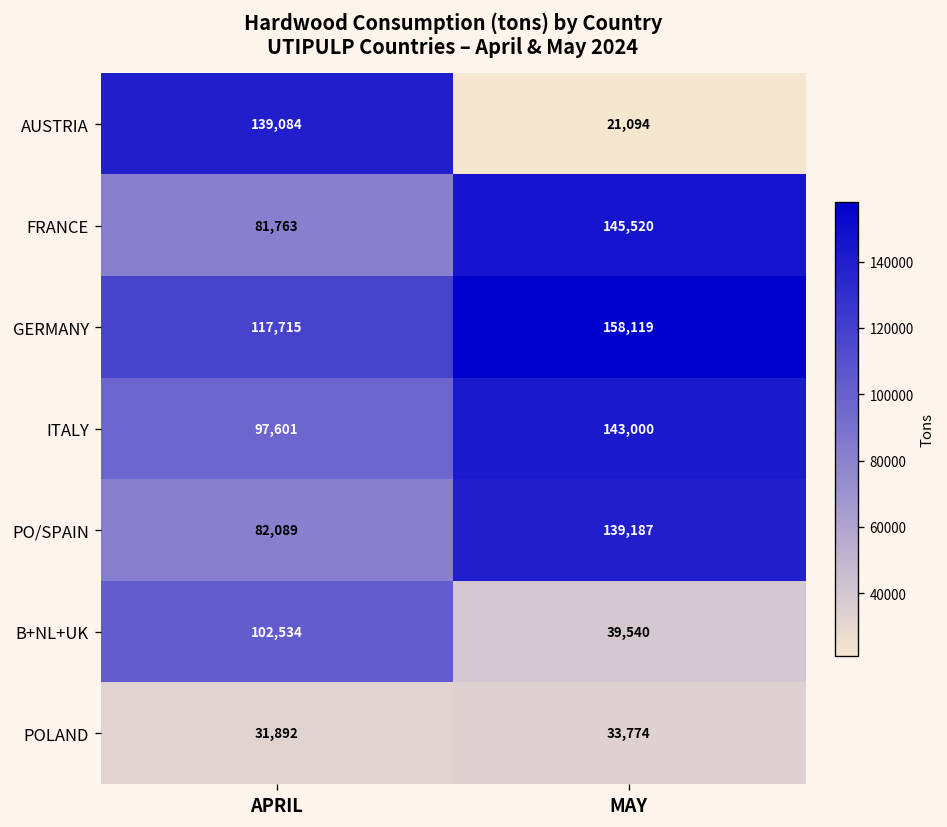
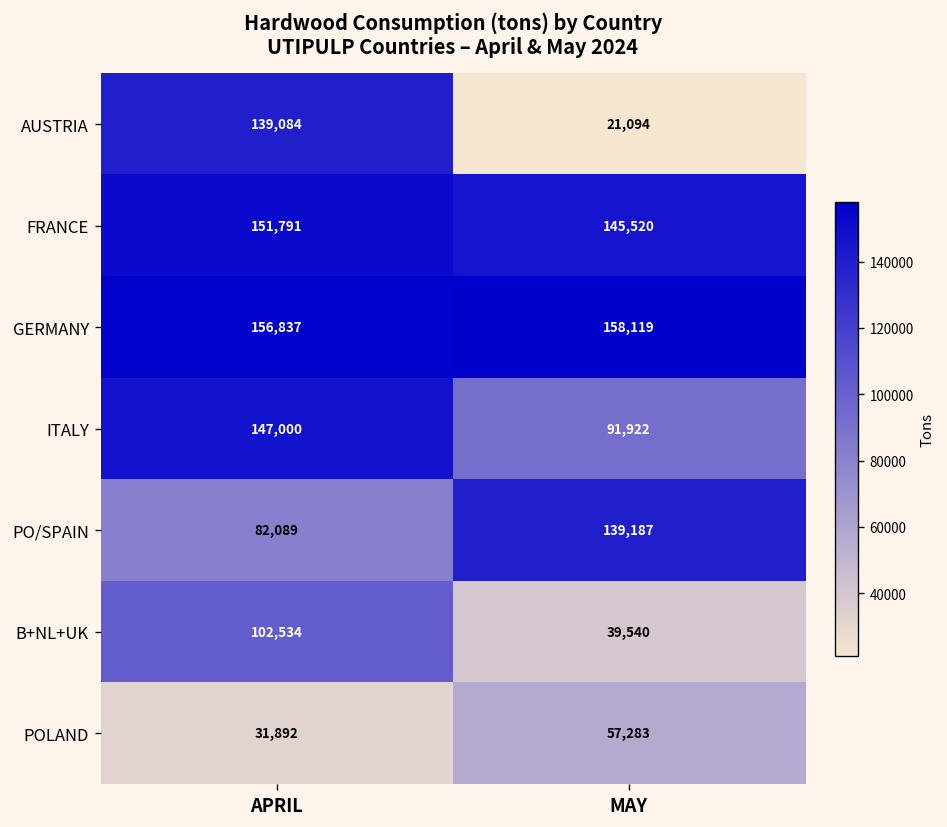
  {
    "AUSTRIA": {
      "APRIL": "139,084",
      "MAY": "21,094"
    },
    "FRANCE": {
-     "APRIL": "81,763",
+     "APRIL": "151,791",
      "MAY": "145,520"
    },
    "GERMANY": {
-     "APRIL": "117,715",
+     "APRIL": "156,837",
      "MAY": "158,119"
    },
    "ITALY": {
-     "APRIL": "97,601",
-     "MAY": "143,000"
+     "APRIL": "147,000",
+     "MAY": "91,922"
    },
    "PO/SPAIN": {
      "APRIL": "82,089",
      "MAY": "139,187"
    },
    "B+NL+UK": {
      "APRIL": "102,534",
      "MAY": "39,540"
    },
    "POLAND": {
      "APRIL": "31,892",
-     "MAY": "33,774"
+     "MAY": "57,283"
    }
  }
